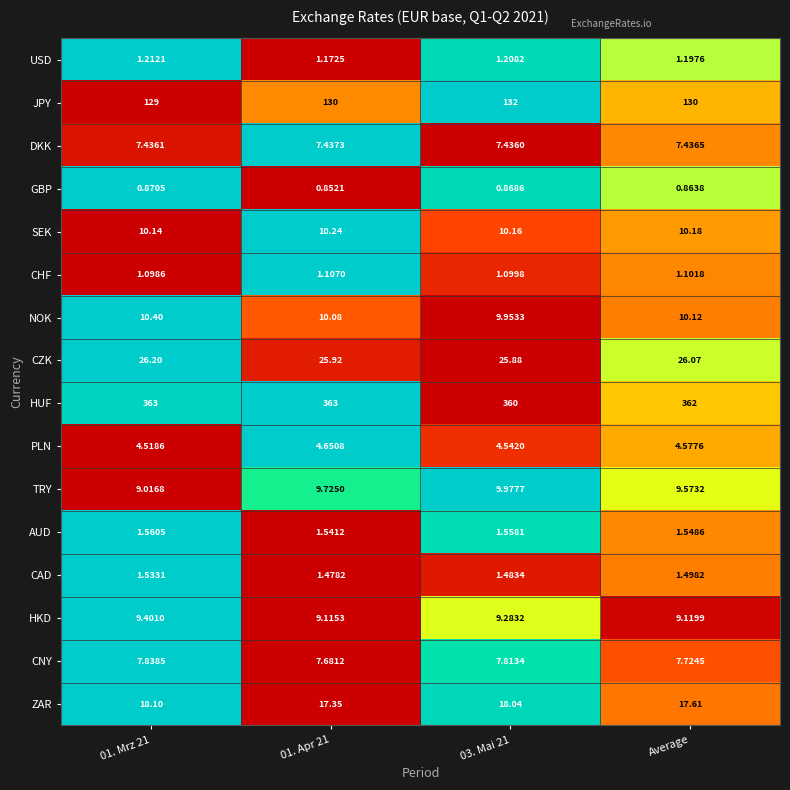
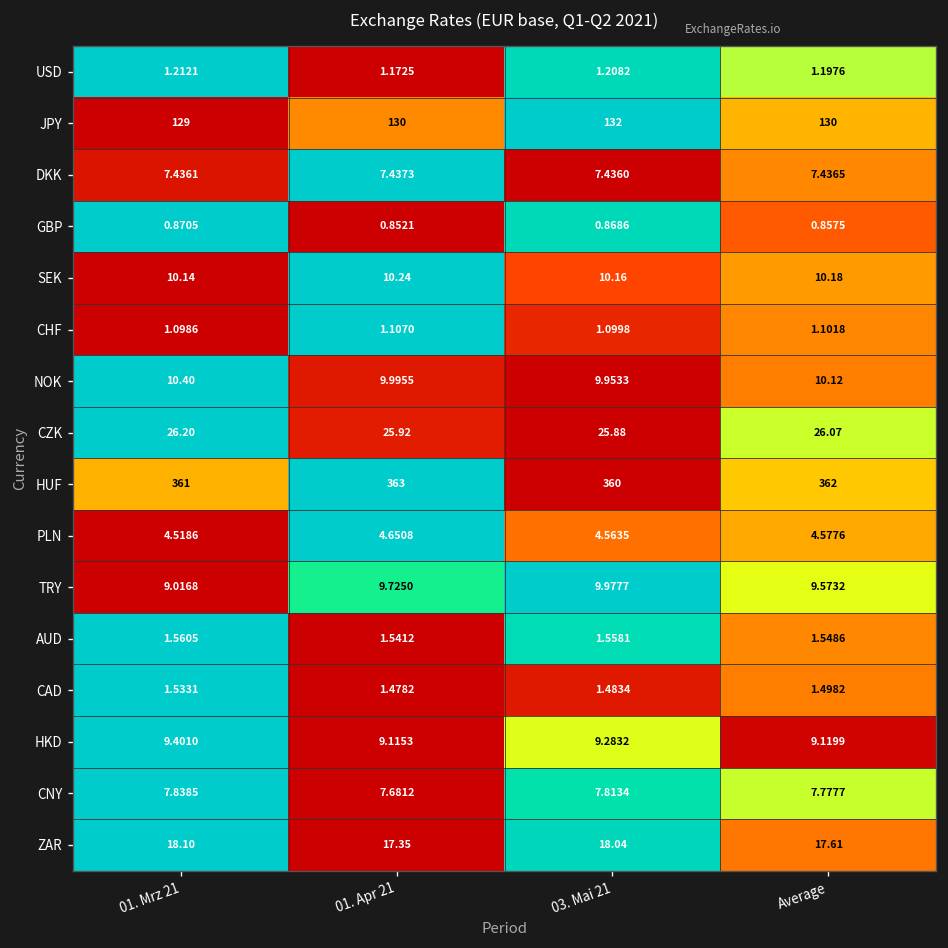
  {
    "USD": {
      "01. Mrz 21": 1.2121,
      "01. Apr 21": 1.1725,
      "03. Mai 21": 1.2082,
      "Average": 1.1976
    },
    "JPY": {
      "01. Mrz 21": 129,
      "01. Apr 21": 130,
      "03. Mai 21": 132,
      "Average": 130
    },
    "DKK": {
      "01. Mrz 21": 7.4361,
      "01. Apr 21": 7.4373,
      "03. Mai 21": 7.4360,
      "Average": 7.4365
    },
    "GBP": {
      "01. Mrz 21": 0.8705,
      "01. Apr 21": 0.8521,
      "03. Mai 21": 0.8686,
-     "Average": 0.8638
+     "Average": 0.8575
    },
    "SEK": {
      "01. Mrz 21": 10.14,
      "01. Apr 21": 10.24,
      "03. Mai 21": 10.16,
      "Average": 10.18
    },
    "CHF": {
      "01. Mrz 21": 1.0986,
      "01. Apr 21": 1.1070,
      "03. Mai 21": 1.0998,
      "Average": 1.1018
    },
    "NOK": {
      "01. Mrz 21": 10.40,
-     "01. Apr 21": 10.08,
+     "01. Apr 21": 9.9955,
      "03. Mai 21": 9.9533,
      "Average": 10.12
    },
    "CZK": {
      "01. Mrz 21": 26.20,
      "01. Apr 21": 25.92,
      "03. Mai 21": 25.88,
      "Average": 26.07
    },
    "HUF": {
-     "01. Mrz 21": 363,
+     "01. Mrz 21": 361,
      "01. Apr 21": 363,
      "03. Mai 21": 360,
      "Average": 362
    },
    "PLN": {
      "01. Mrz 21": 4.5186,
      "01. Apr 21": 4.6508,
-     "03. Mai 21": 4.5420,
+     "03. Mai 21": 4.5635,
      "Average": 4.5776
    },
    "TRY": {
      "01. Mrz 21": 9.0168,
      "01. Apr 21": 9.7250,
      "03. Mai 21": 9.9777,
      "Average": 9.5732
    },
    "AUD": {
      "01. Mrz 21": 1.5605,
      "01. Apr 21": 1.5412,
      "03. Mai 21": 1.5581,
      "Average": 1.5486
    },
    "CAD": {
      "01. Mrz 21": 1.5331,
      "01. Apr 21": 1.4782,
      "03. Mai 21": 1.4834,
      "Average": 1.4982
    },
    "HKD": {
      "01. Mrz 21": 9.4010,
      "01. Apr 21": 9.1153,
      "03. Mai 21": 9.2832,
      "Average": 9.1199
    },
    "CNY": {
      "01. Mrz 21": 7.8385,
      "01. Apr 21": 7.6812,
      "03. Mai 21": 7.8134,
-     "Average": 7.7245
+     "Average": 7.7777
    },
    "ZAR": {
      "01. Mrz 21": 18.10,
      "01. Apr 21": 17.35,
      "03. Mai 21": 18.04,
      "Average": 17.61
    }
  }
